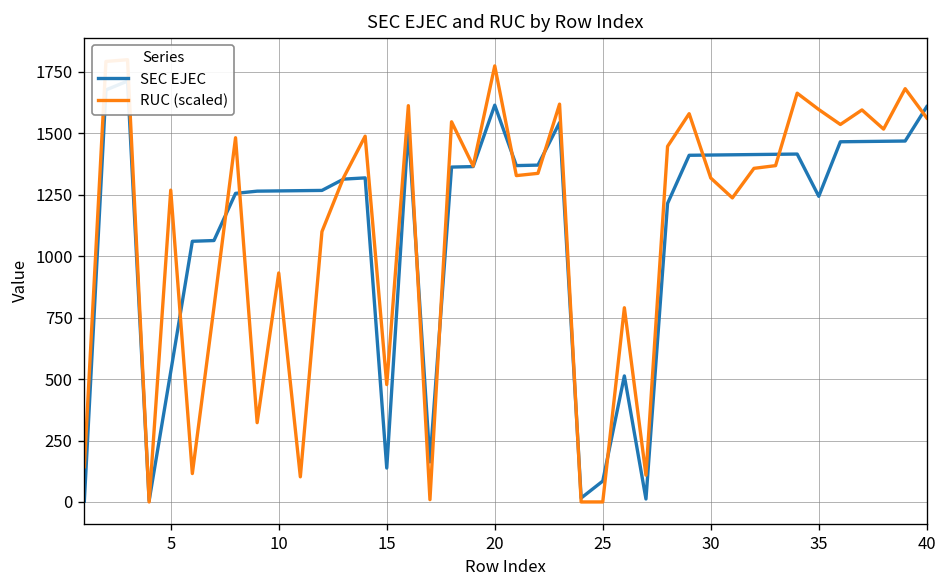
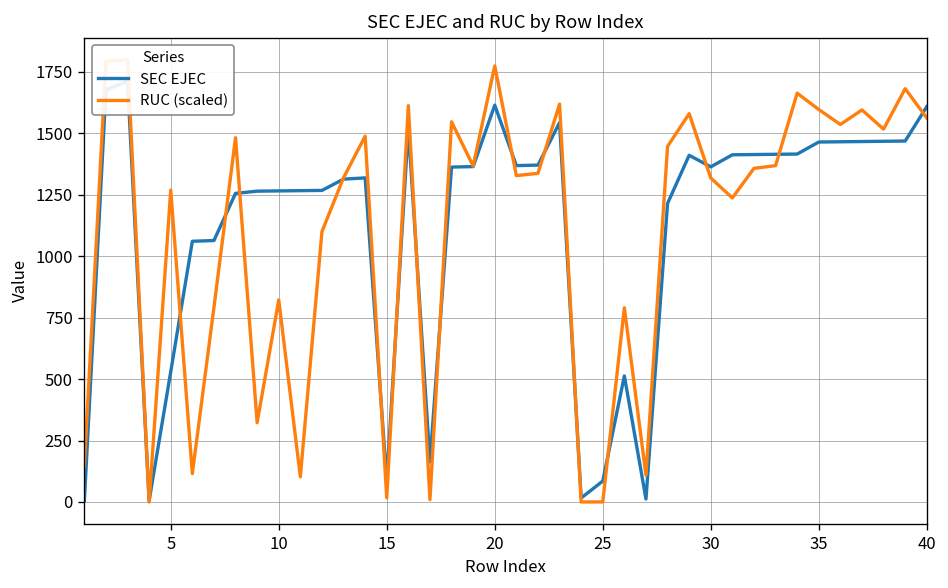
  {
    "SEC EJEC": {
      "5": 530,
      "10": 1270,
-     "15": 140,
+     "15": 90,
      "20": 1620,
      "25": 90,
-     "30": 1410,
-     "35": 1240,
+     "30": 1360,
+     "35": 1470,
      "40": 1610
    },
    "RUC (scaled)": {
      "5": 1270,
-     "10": 930,
-     "15": 480,
+     "10": 820,
+     "15": 20,
      "20": 1770,
      "25": 0,
      "30": 1320,
      "35": 1600,
      "40": 1560
    }
  }
